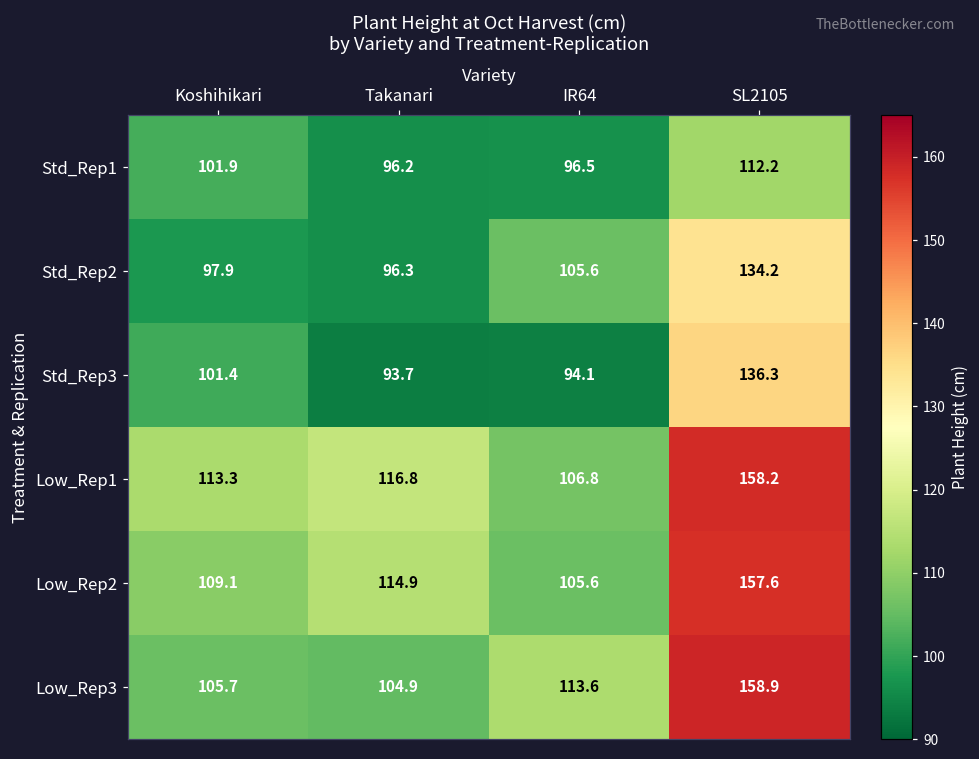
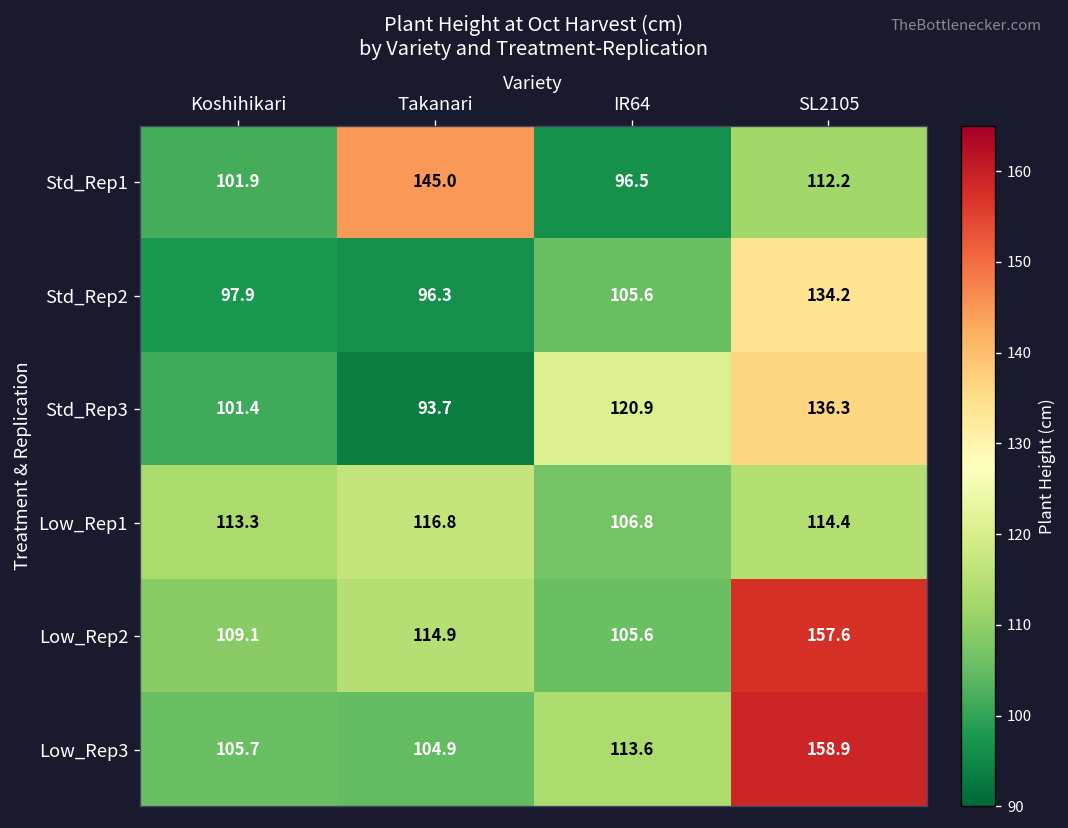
  {
    "Std_Rep1": {
      "Koshihikari": 101.9,
-     "Takanari": 96.2,
+     "Takanari": 145.0,
      "IR64": 96.5,
      "SL2105": 112.2
    },
    "Std_Rep2": {
      "Koshihikari": 97.9,
      "Takanari": 96.3,
      "IR64": 105.6,
      "SL2105": 134.2
    },
    "Std_Rep3": {
      "Koshihikari": 101.4,
      "Takanari": 93.7,
-     "IR64": 94.1,
+     "IR64": 120.9,
      "SL2105": 136.3
    },
    "Low_Rep1": {
      "Koshihikari": 113.3,
      "Takanari": 116.8,
      "IR64": 106.8,
-     "SL2105": 158.2
+     "SL2105": 114.4
    },
    "Low_Rep2": {
      "Koshihikari": 109.1,
      "Takanari": 114.9,
      "IR64": 105.6,
      "SL2105": 157.6
    },
    "Low_Rep3": {
      "Koshihikari": 105.7,
      "Takanari": 104.9,
      "IR64": 113.6,
      "SL2105": 158.9
    }
  }
